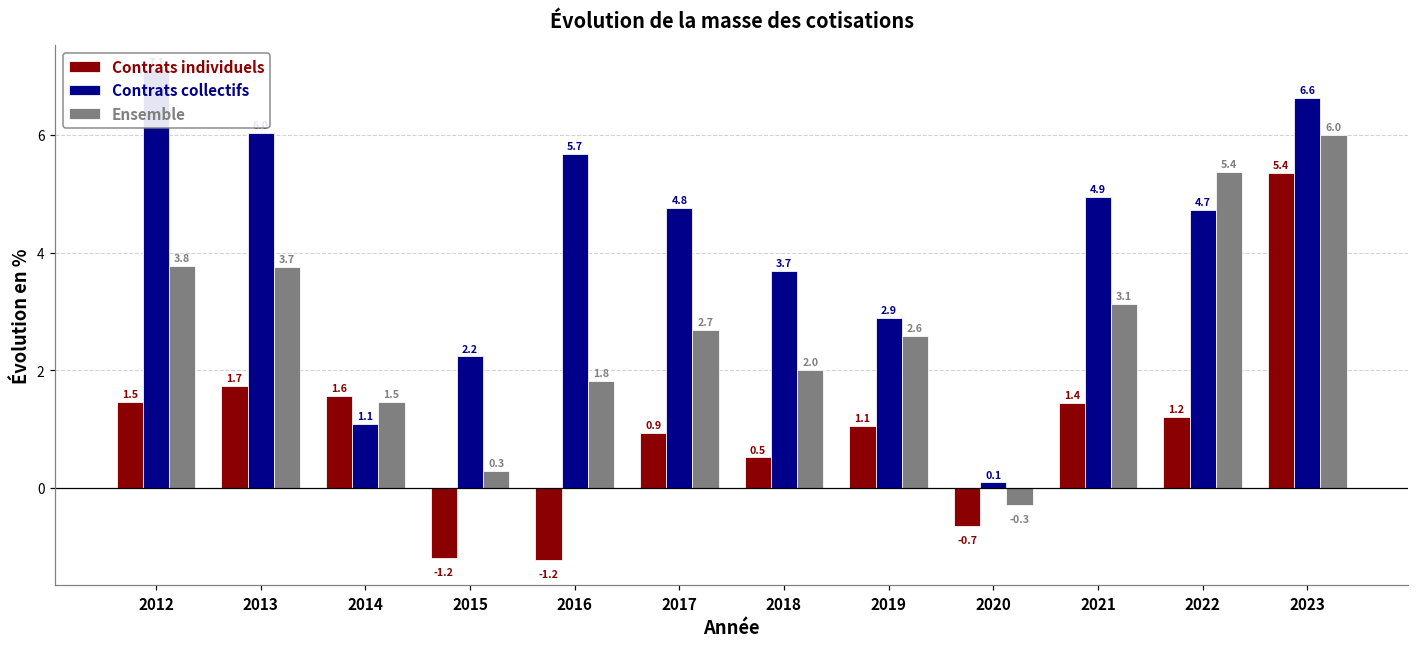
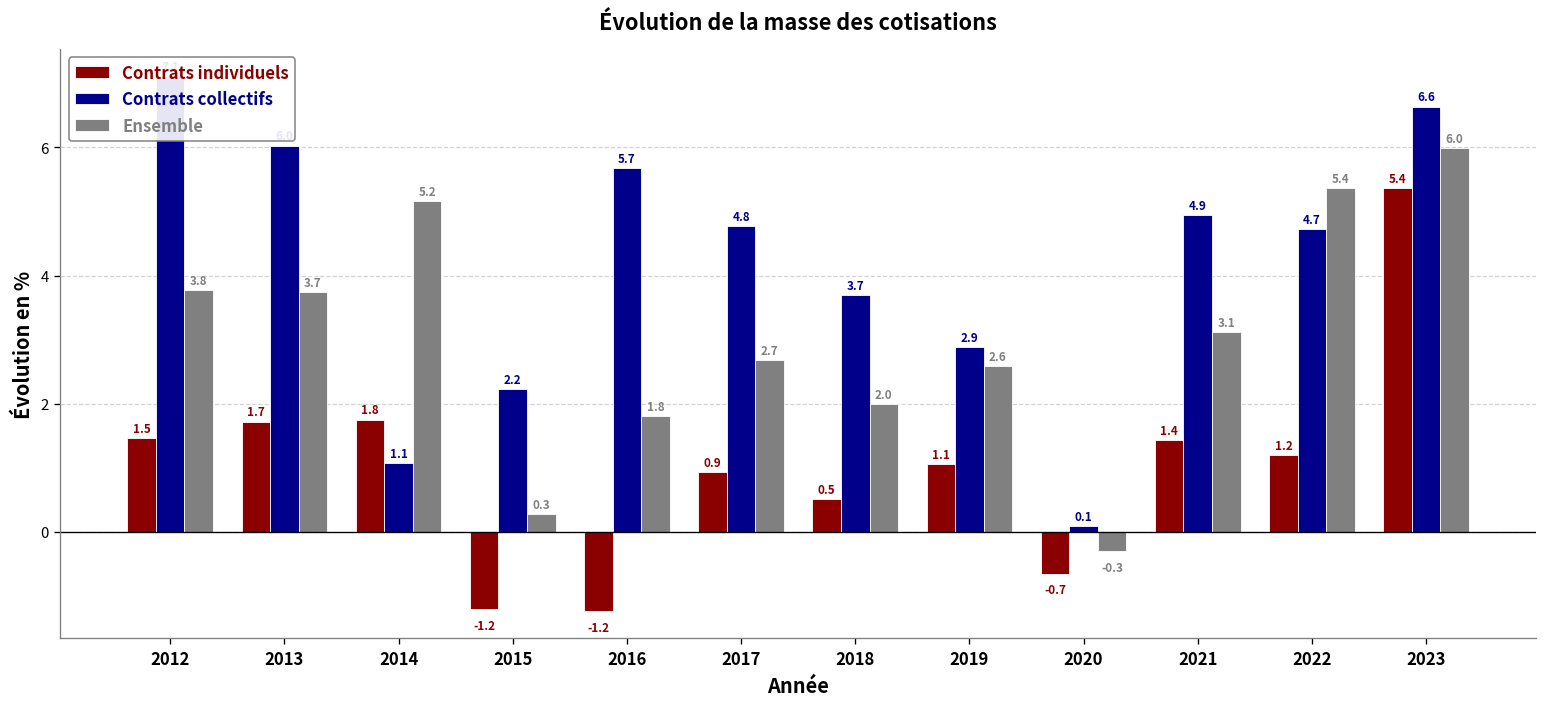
  {
    "Contrats individuels": {
      "2012": 1.5,
      "2013": 1.7,
-     "2014": 1.6,
+     "2014": 1.8,
      "2015": -1.2,
      "2016": -1.2,
      "2017": 0.9,
      "2018": 0.5,
      "2019": 1.1,
      "2020": -0.7,
      "2021": 1.4,
      "2022": 1.2,
      "2023": 5.4
    },
    "Contrats collectifs": {
      "2014": 1.1,
      "2015": 2.2,
      "2016": 5.7,
      "2017": 4.8,
      "2018": 3.7,
      "2019": 2.9,
      "2020": 0.1,
      "2021": 4.9,
      "2022": 4.7,
      "2023": 6.6
    },
    "Ensemble": {
      "2012": 3.8,
      "2013": 3.7,
-     "2014": 1.5,
+     "2014": 5.2,
      "2015": 0.3,
      "2016": 1.8,
      "2017": 2.7,
      "2018": 2.0,
      "2019": 2.6,
      "2020": -0.3,
      "2021": 3.1,
      "2022": 5.4,
      "2023": 6.0
    }
  }
